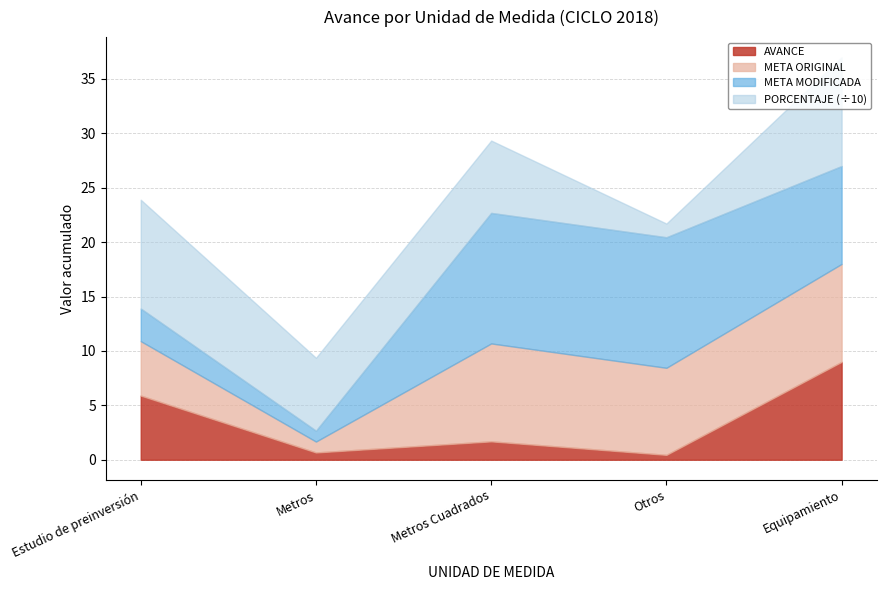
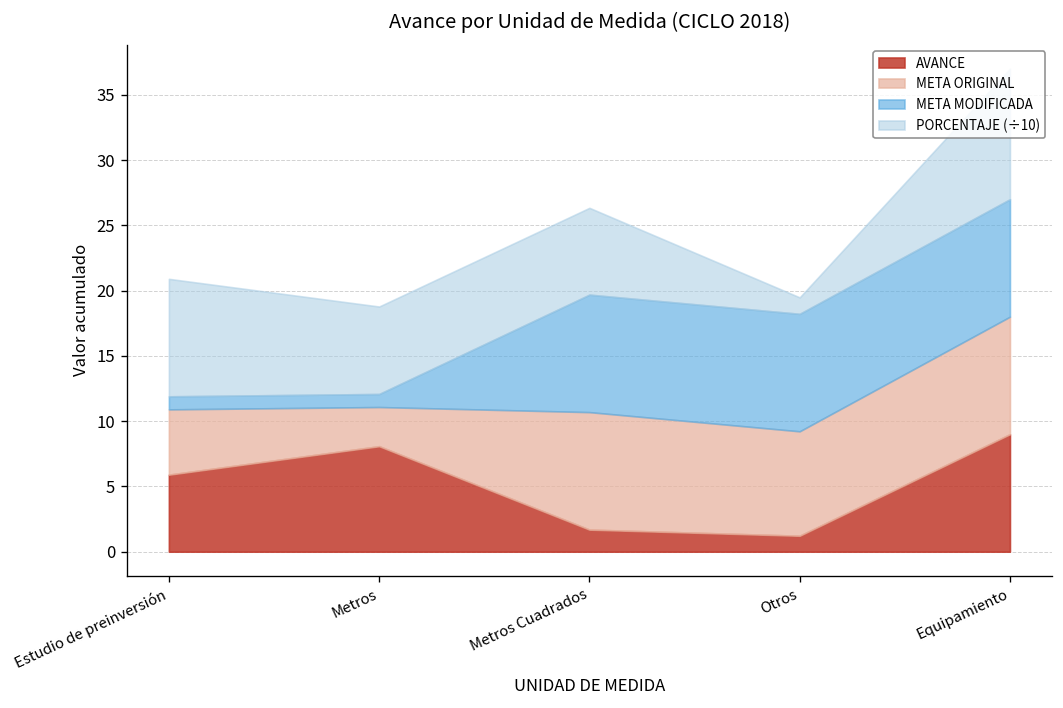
  {
    "AVANCE": {
      "Estudio de preinversión": 5.9,
-     "Metros": 0.7,
+     "Metros": 8.1,
      "Metros Cuadrados": 1.7,
-     "Otros": 0.5,
+     "Otros": 1.2,
      "Equipamiento": 9.0
    },
    "META ORIGINAL": {
      "Estudio de preinversión": 5,
-     "Metros": 1,
+     "Metros": 3,
      "Metros Cuadrados": 9,
      "Otros": 8,
      "Equipamiento": 9
    },
    "META MODIFICADA": {
-     "Estudio de preinversión": 3,
+     "Estudio de preinversión": 1,
      "Metros": 1,
-     "Metros Cuadrados": 12,
-     "Otros": 12,
+     "Metros Cuadrados": 9,
+     "Otros": 9,
      "Equipamiento": 9
    },
    "PORCENTAJE (÷10)": {
-     "Estudio de preinversión": 10.0,
+     "Estudio de preinversión": 9.0,
      "Metros": 6.7,
      "Metros Cuadrados": 6.6,
      "Otros": 1.3
    }
  }
